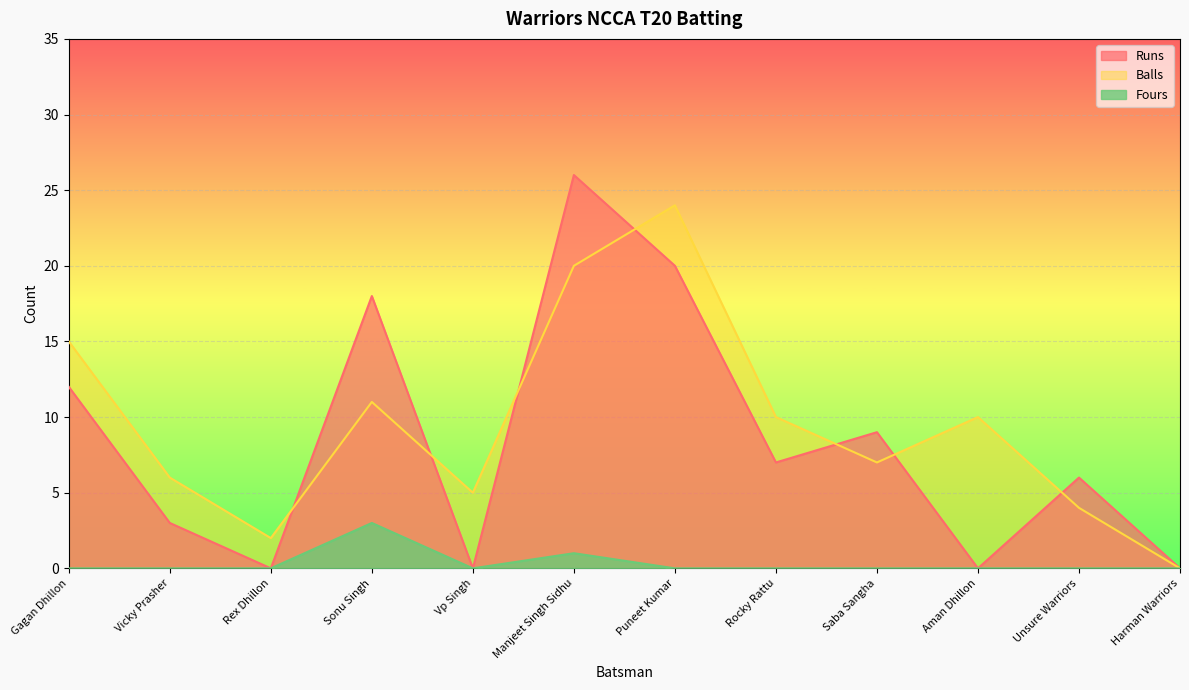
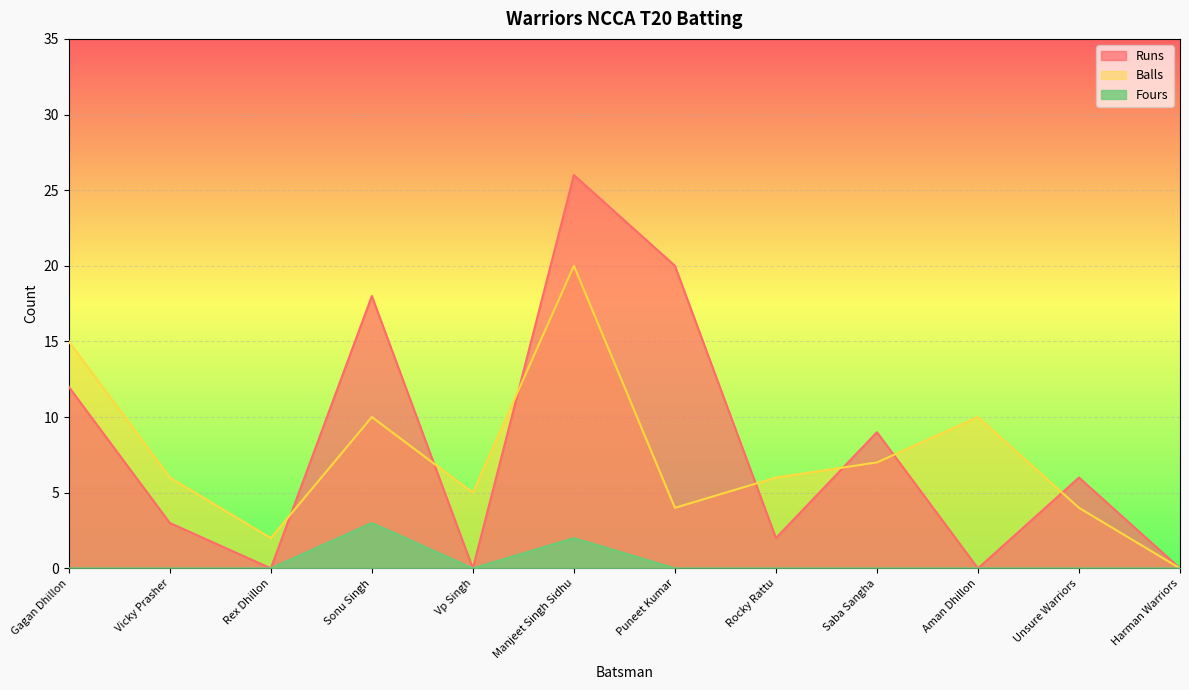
  {
    "Runs": {
      "Gagan Dhillon": 12,
      "Vicky Prasher": 3,
      "Sonu Singh": 18,
      "Manjeet Singh Sidhu": 26,
      "Puneet Kumar": 20,
-     "Rocky Rattu": 7,
+     "Rocky Rattu": 2,
      "Saba Sangha": 9,
      "Unsure Warriors": 6
    },
    "Balls": {
      "Gagan Dhillon": 15,
      "Vicky Prasher": 6,
      "Rex Dhillon": 2,
-     "Sonu Singh": 11,
+     "Sonu Singh": 10,
      "Vp Singh": 5,
      "Manjeet Singh Sidhu": 20,
-     "Puneet Kumar": 24,
-     "Rocky Rattu": 10,
+     "Puneet Kumar": 4,
+     "Rocky Rattu": 6,
      "Saba Sangha": 7,
      "Aman Dhillon": 10,
      "Unsure Warriors": 4
    },
    "Fours": {
      "Gagan Dhillon": 0,
      "Vicky Prasher": 0,
      "Sonu Singh": 3,
-     "Manjeet Singh Sidhu": 1,
+     "Manjeet Singh Sidhu": 2,
      "Puneet Kumar": 0,
      "Rocky Rattu": 0,
      "Saba Sangha": 0,
      "Unsure Warriors": 0
    }
  }
